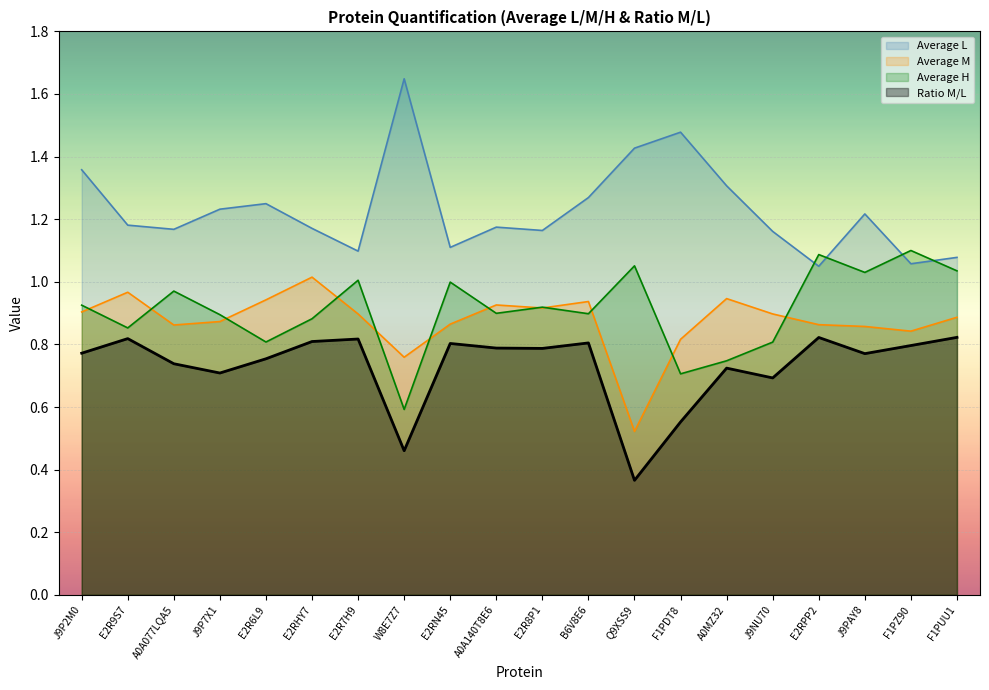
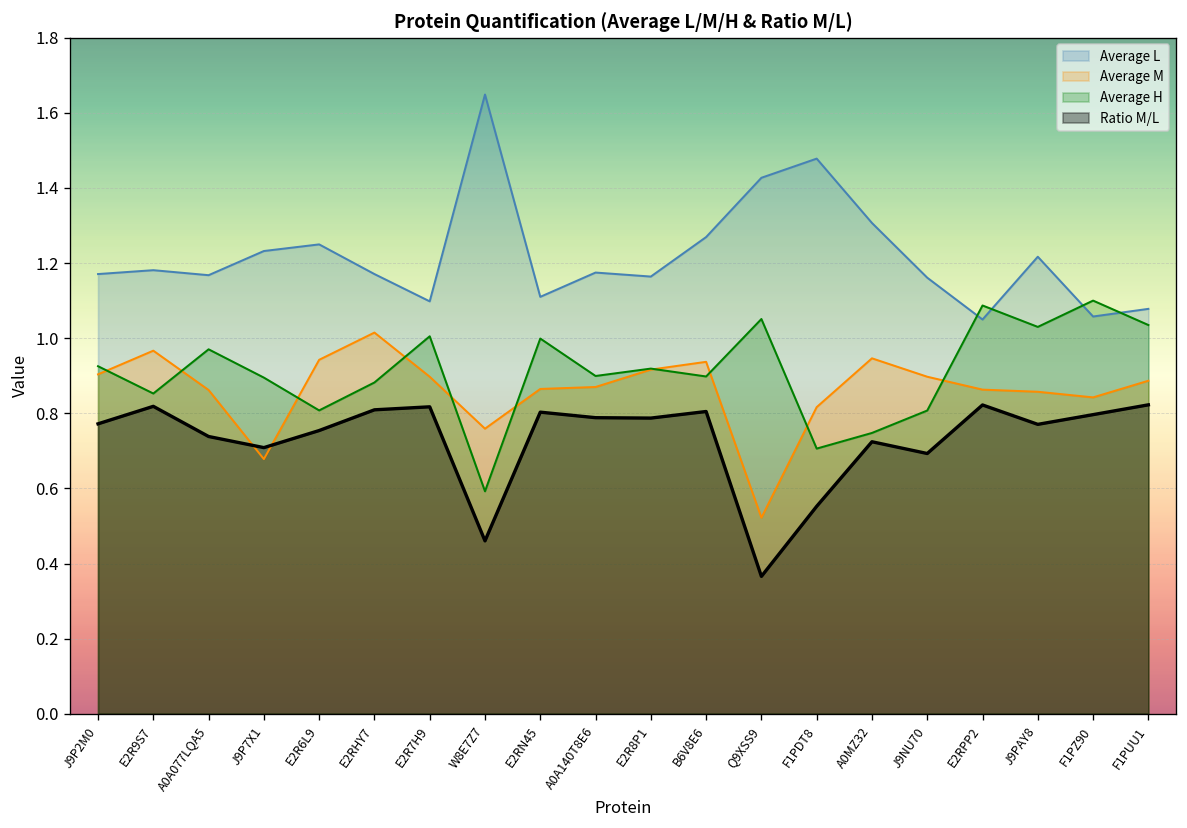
  {
    "Average L": {
-     "J9P2M0": 1.36,
+     "J9P2M0": 1.17,
      "E2R9S7": 1.18,
      "A0A077LQA5": 1.17,
      "J9P7X1": 1.23,
      "E2R6L9": 1.25,
      "E2RHY7": 1.17,
      "E2R7H9": 1.10,
      "W8E7Z7": 1.65,
      "E2RN45": 1.11,
      "A0A140T8E6": 1.17,
      "E2R8P1": 1.16,
      "B6V8E6": 1.27,
      "Q9XSS9": 1.43,
      "F1PDT8": 1.48,
      "A0MZ32": 1.31,
      "J9NU70": 1.16,
      "E2RPP2": 1.05,
      "J9PAY8": 1.22,
      "F1PZ90": 1.06,
      "F1PUU1": 1.08
    },
    "Average M": {
      "J9P2M0": 0.90,
      "E2R9S7": 0.97,
      "A0A077LQA5": 0.86,
-     "J9P7X1": 0.87,
+     "J9P7X1": 0.68,
      "E2R6L9": 0.94,
      "E2RHY7": 1.01,
      "E2R7H9": 0.90,
      "W8E7Z7": 0.76,
      "E2RN45": 0.86,
-     "A0A140T8E6": 0.93,
+     "A0A140T8E6": 0.87,
      "B6V8E6": 0.94,
      "Q9XSS9": 0.52,
      "F1PDT8": 0.82,
      "A0MZ32": 0.95,
      "J9NU70": 0.90,
      "E2RPP2": 0.86,
      "J9PAY8": 0.86,
      "F1PZ90": 0.84,
      "F1PUU1": 0.89
    }
  }
